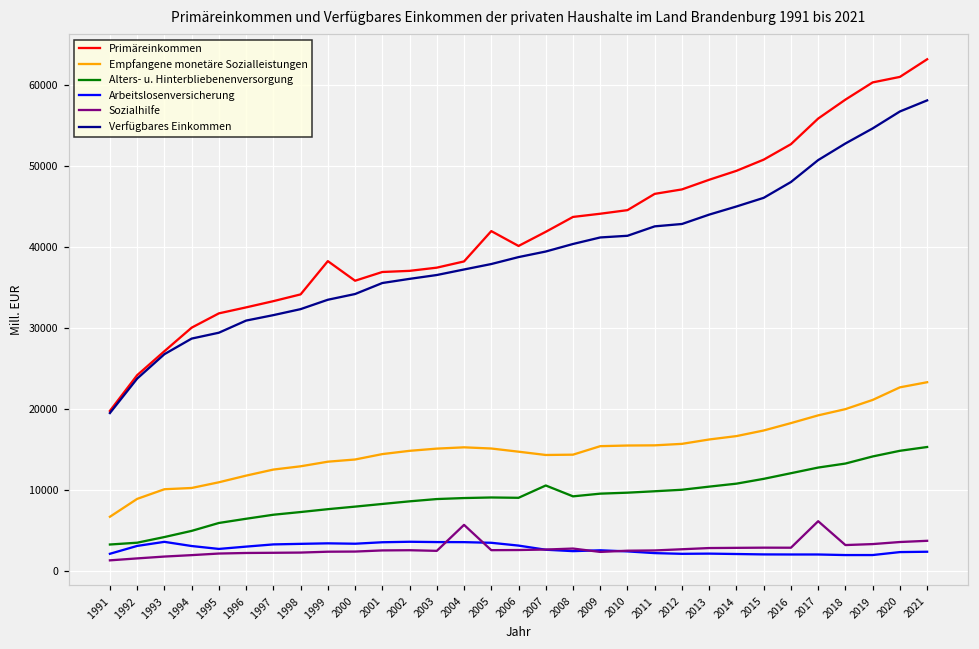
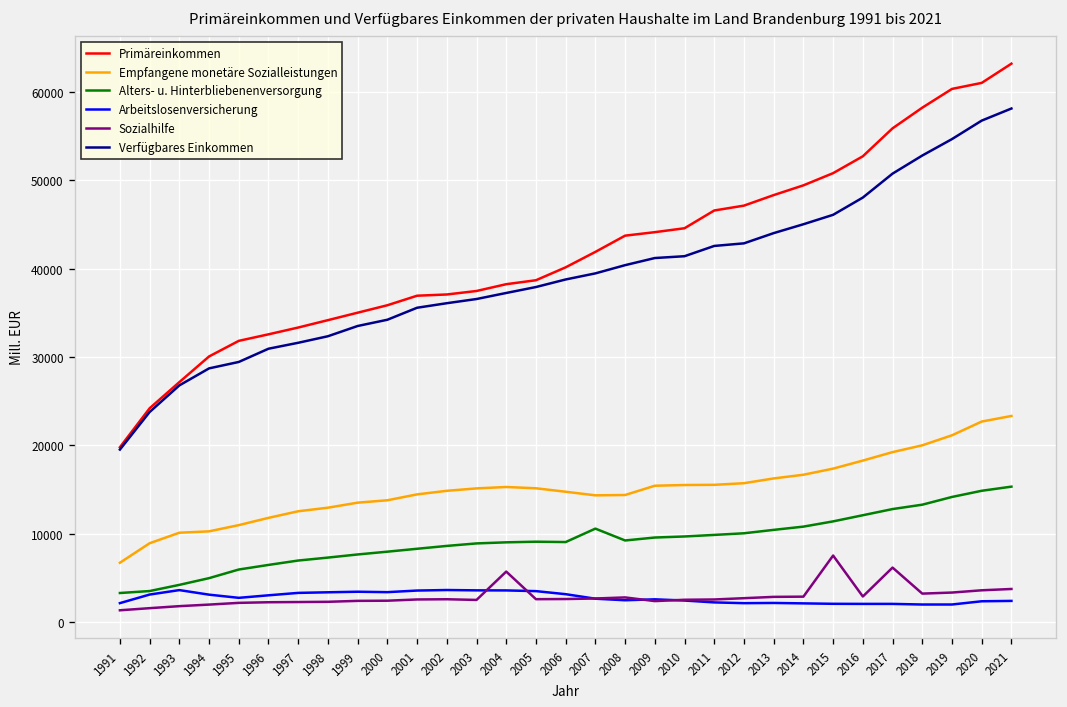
  {
    "Primäreinkommen": {
      "1992": 24000,
      "1993": 27000,
      "1994": 30000,
      "1995": 32000,
      "1996": 33000,
      "1997": 33000,
      "1998": 34000,
-     "1999": 38000,
+     "1999": 35000,
      "2000": 36000,
      "2001": 37000,
      "2002": 37000,
      "2003": 37000,
      "2004": 38000,
-     "2005": 42000,
+     "2005": 39000,
      "2006": 40000,
      "2007": 42000,
      "2008": 44000,
      "2009": 44000,
      "2010": 45000,
      "2011": 47000,
      "2012": 47000,
      "2013": 48000,
      "2014": 49000,
      "2015": 51000,
      "2016": 53000,
      "2017": 56000,
      "2018": 58000,
      "2019": 60000,
      "2020": 61000,
      "2021": 63000
    },
    "Empfangene monetäre Sozialleistungen": {
      "1991": 7000,
      "1992": 9000,
      "1993": 10000,
      "1994": 10000,
      "1995": 11000,
      "1996": 12000,
      "1997": 13000,
      "1998": 13000,
      "1999": 14000,
      "2000": 14000,
      "2001": 14000,
      "2002": 15000,
      "2003": 15000,
      "2004": 15000,
      "2005": 15000,
      "2006": 15000,
      "2007": 14000,
      "2008": 14000,
      "2009": 15000,
      "2010": 16000,
      "2011": 16000,
      "2012": 16000,
      "2013": 16000,
      "2014": 17000,
      "2015": 17000,
      "2016": 18000,
      "2017": 19000,
      "2018": 20000,
      "2019": 21000,
      "2020": 23000,
      "2021": 23000
    },
    "Alters- u. Hinterbliebenenversorgung": {
      "1991": 3000,
      "1992": 4000,
      "1993": 4000,
      "1994": 5000,
      "1995": 6000,
      "1996": 6000,
      "1997": 7000,
      "1998": 7000,
      "1999": 8000,
      "2000": 8000,
      "2001": 8000,
      "2002": 9000,
      "2003": 9000,
      "2004": 9000,
      "2005": 9000,
      "2006": 9000,
      "2007": 11000,
      "2008": 9000,
      "2009": 10000,
      "2010": 10000,
      "2011": 10000,
      "2012": 10000,
      "2013": 10000,
      "2014": 11000,
      "2015": 11000,
      "2016": 12000,
      "2017": 13000,
      "2018": 13000,
      "2019": 14000,
      "2020": 15000,
      "2021": 15000
    },
    "Arbeitslosenversicherung": {
      "1991": 2000,
      "1992": 3000,
      "1993": 4000,
      "1994": 3000,
      "1995": 3000,
      "1996": 3000,
      "1997": 3000,
      "1998": 3000,
      "1999": 3000,
      "2000": 3000,
      "2001": 4000,
      "2002": 4000,
      "2003": 4000,
      "2004": 4000,
      "2005": 3000,
      "2006": 3000,
      "2012": 2000,
      "2013": 2000,
      "2014": 2000,
      "2015": 2000,
      "2016": 2000,
      "2017": 2000,
      "2018": 2000,
      "2019": 2000,
      "2020": 2000,
      "2021": 2000
    },
    "Sozialhilfe": {
      "1991": 1000,
      "1992": 2000,
      "1993": 2000,
      "1994": 2000,
      "1995": 2000,
      "1996": 2000,
      "1997": 2000,
      "1998": 2000,
      "1999": 2000,
      "2000": 2000,
      "2001": 3000,
      "2002": 3000,
      "2003": 3000,
      "2004": 6000,
      "2005": 3000,
      "2006": 3000,
      "2012": 3000,
      "2013": 3000,
      "2014": 3000,
-     "2015": 3000,
+     "2015": 8000,
      "2016": 3000,
      "2017": 6000,
      "2018": 3000,
      "2019": 3000,
      "2020": 4000,
      "2021": 4000
    },
    "Verfügbares Einkommen": {
      "1992": 24000,
      "1993": 27000,
      "1994": 29000,
      "1995": 29000,
      "1996": 31000,
      "1997": 32000,
      "1998": 32000,
      "1999": 33000,
      "2000": 34000,
      "2001": 36000,
      "2002": 36000,
      "2003": 37000,
      "2004": 37000,
      "2005": 38000,
      "2006": 39000,
      "2007": 39000,
      "2008": 40000,
      "2009": 41000,
      "2010": 41000,
      "2011": 43000,
      "2012": 43000,
      "2013": 44000,
      "2014": 45000,
      "2015": 46000,
      "2016": 48000,
      "2017": 51000,
      "2018": 53000,
      "2019": 55000,
      "2020": 57000,
      "2021": 58000
    }
  }
